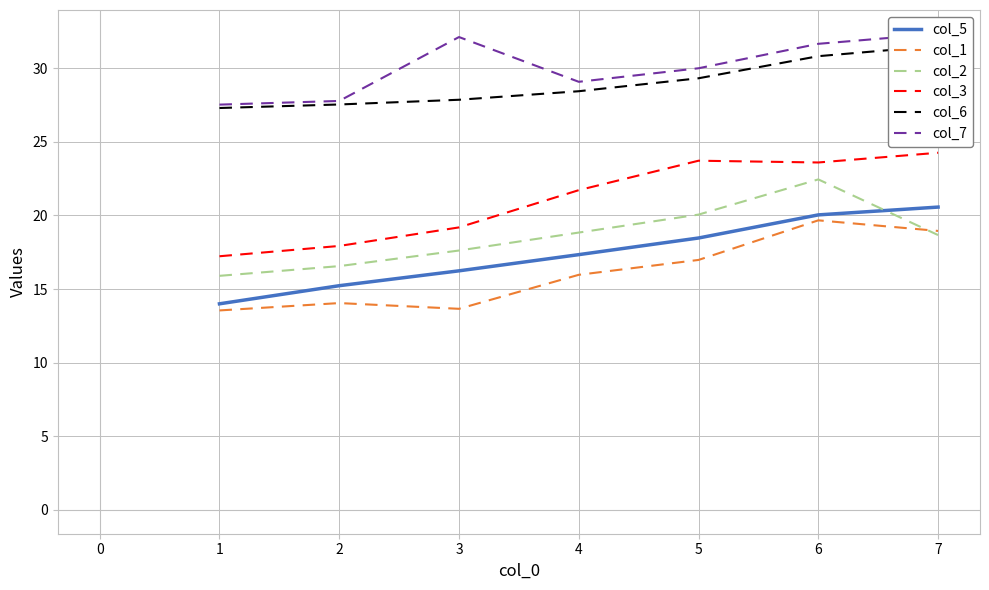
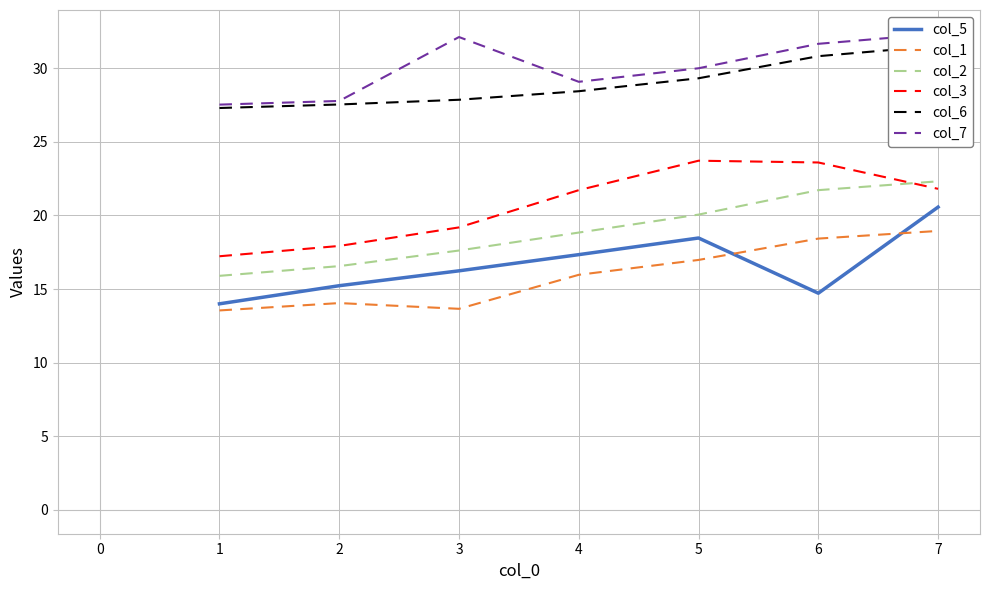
  {
    "col_5": {
      "1": 14.0,
      "2": 15.2,
      "3": 16.2,
      "4": 17.3,
      "5": 18.5,
-     "6": 20.0,
+     "6": 14.7,
      "7": 20.6
    },
    "col_1": {
      "1": 13.6,
      "2": 14.1,
      "3": 13.7,
      "4": 16.0,
      "5": 17.0,
-     "6": 19.7,
+     "6": 18.4,
      "7": 19.0
    },
    "col_2": {
      "1": 15.9,
      "2": 16.6,
      "3": 17.6,
      "4": 18.8,
      "5": 20.1,
-     "6": 22.5,
-     "7": 18.7
+     "6": 21.7,
+     "7": 22.3
    },
    "col_3": {
      "1": 17.2,
      "2": 17.9,
      "3": 19.2,
      "4": 21.7,
      "5": 23.7,
      "6": 23.6,
-     "7": 24.3
+     "7": 21.8
    },
    "col_6": {
      "1": 27.3,
      "2": 27.5,
      "3": 27.9,
      "4": 28.4,
      "5": 29.3,
      "6": 30.8
    },
    "col_7": {
      "1": 27.5,
      "2": 27.8,
      "3": 32.1,
      "4": 29.1,
      "5": 30.0,
      "6": 31.7
    }
  }
